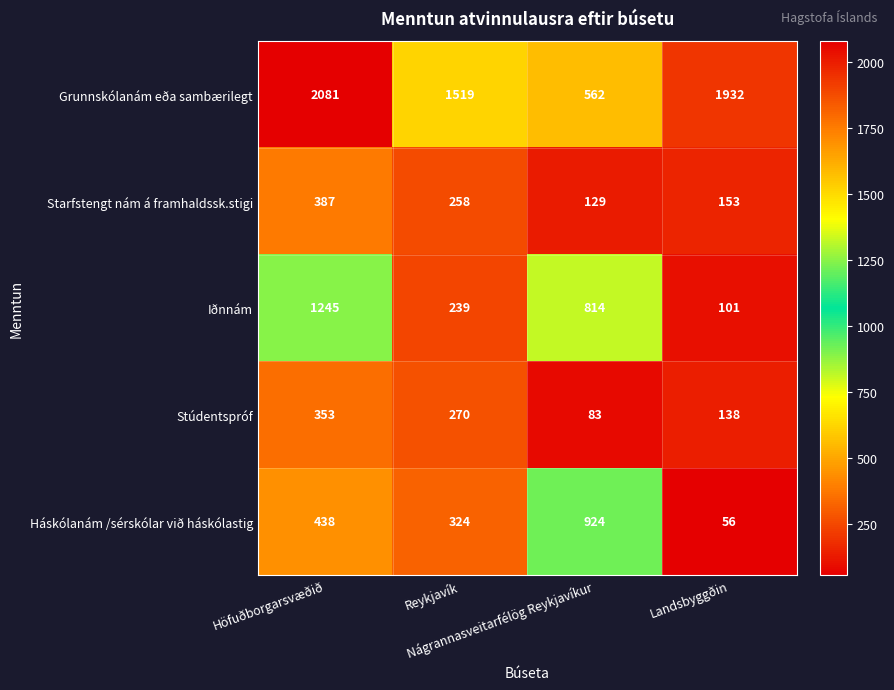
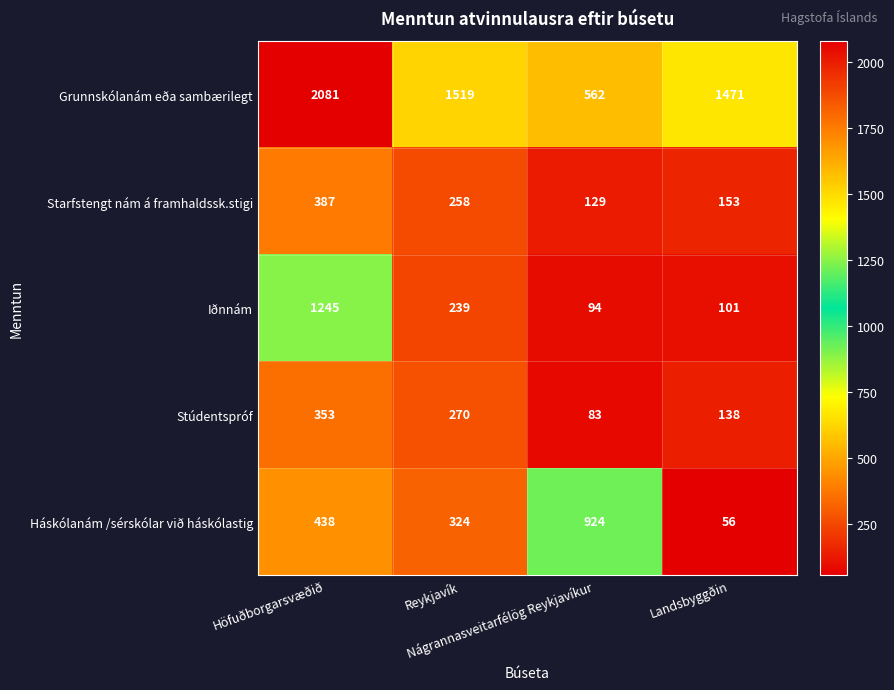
  {
    "Grunnskólanám eða sambærilegt": {
      "Höfuðborgarsvæðið": 2081,
      "Reykjavík": 1519,
      "Nágrannasveitarfélög Reykjavíkur": 562,
-     "Landsbyggðin": 1932
+     "Landsbyggðin": 1471
    },
    "Starfstengt nám á framhaldssk.stigi": {
      "Höfuðborgarsvæðið": 387,
      "Reykjavík": 258,
      "Nágrannasveitarfélög Reykjavíkur": 129,
      "Landsbyggðin": 153
    },
    "Iðnnám": {
      "Höfuðborgarsvæðið": 1245,
      "Reykjavík": 239,
-     "Nágrannasveitarfélög Reykjavíkur": 814,
+     "Nágrannasveitarfélög Reykjavíkur": 94,
      "Landsbyggðin": 101
    },
    "Stúdentspróf": {
      "Höfuðborgarsvæðið": 353,
      "Reykjavík": 270,
      "Nágrannasveitarfélög Reykjavíkur": 83,
      "Landsbyggðin": 138
    },
    "Háskólanám /sérskólar við háskólastig": {
      "Höfuðborgarsvæðið": 438,
      "Reykjavík": 324,
      "Nágrannasveitarfélög Reykjavíkur": 924,
      "Landsbyggðin": 56
    }
  }
